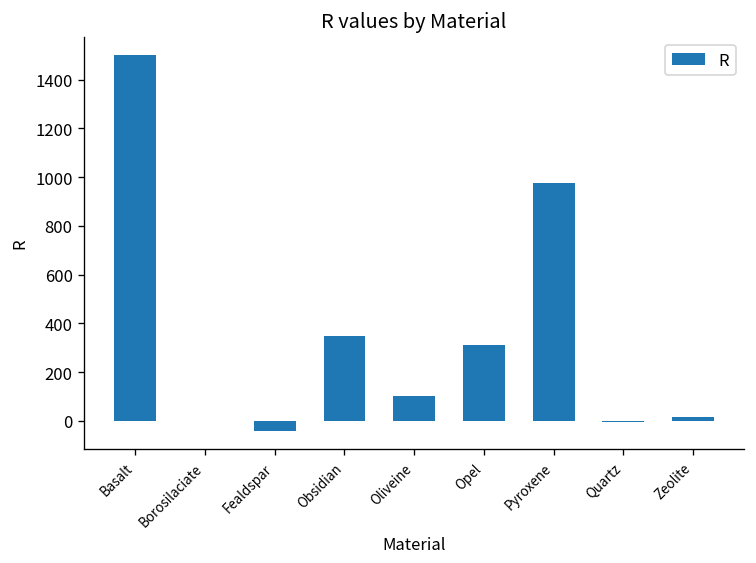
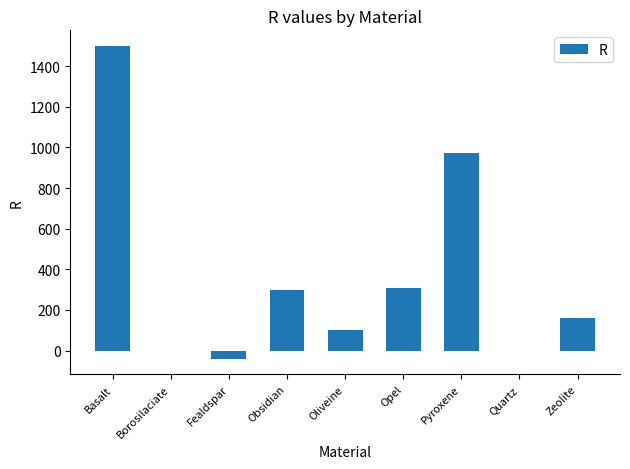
  {
    "Basalt": 1500,
    "Fealdspar": -40,
-   "Obsidian": 350,
+   "Obsidian": 300,
    "Oliveine": 100,
    "Opel": 310,
    "Pyroxene": 980,
-   "Zeolite": 20
+   "Zeolite": 160
  }
